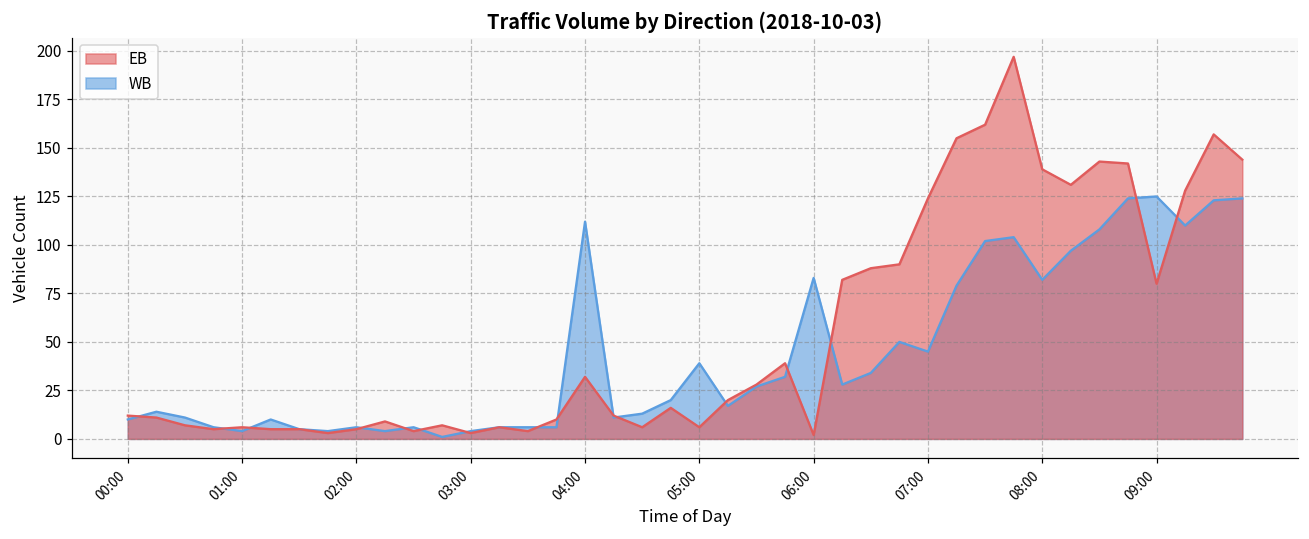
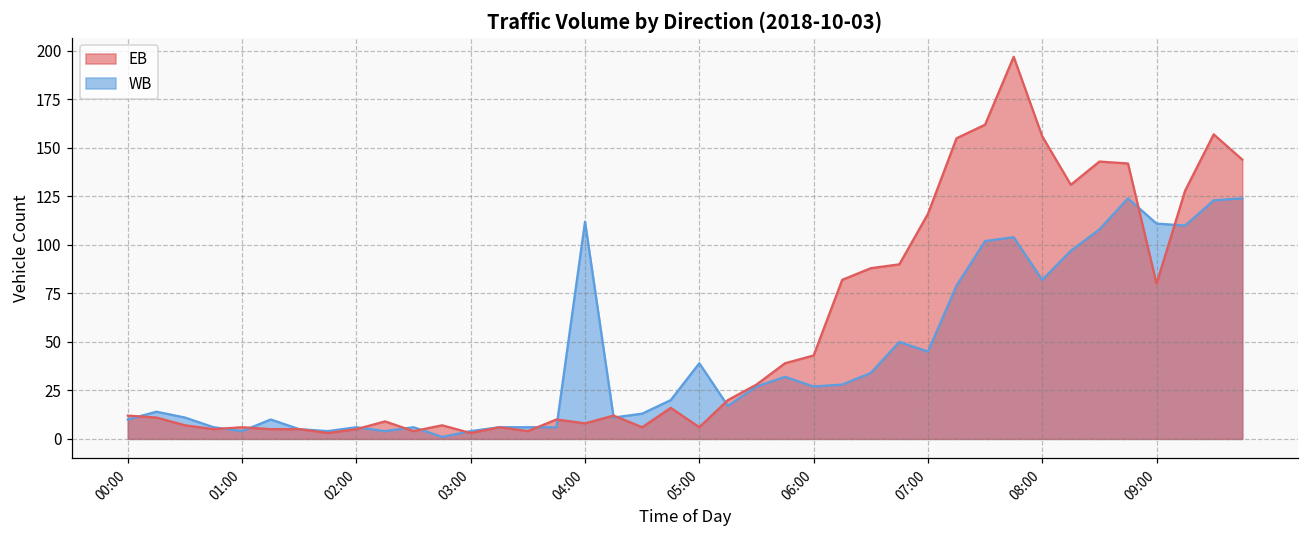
  {
    "WB": {
      "00:00": 10,
      "01:00": 4,
      "04:00": 112,
      "05:00": 39,
-     "06:00": 83,
+     "06:00": 27,
      "07:00": 45,
      "08:00": 82,
-     "09:00": 125
+     "09:00": 111
    },
    "EB": {
      "00:00": 12,
      "01:00": 6,
-     "04:00": 32,
+     "04:00": 8,
      "05:00": 6,
-     "06:00": 2,
-     "07:00": 124,
-     "08:00": 139,
+     "06:00": 43,
+     "07:00": 116,
+     "08:00": 156,
      "09:00": 80
    }
  }
